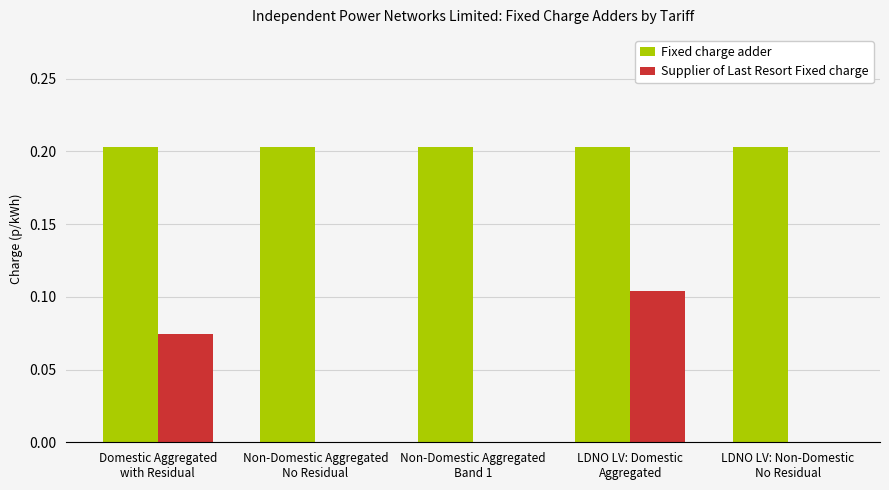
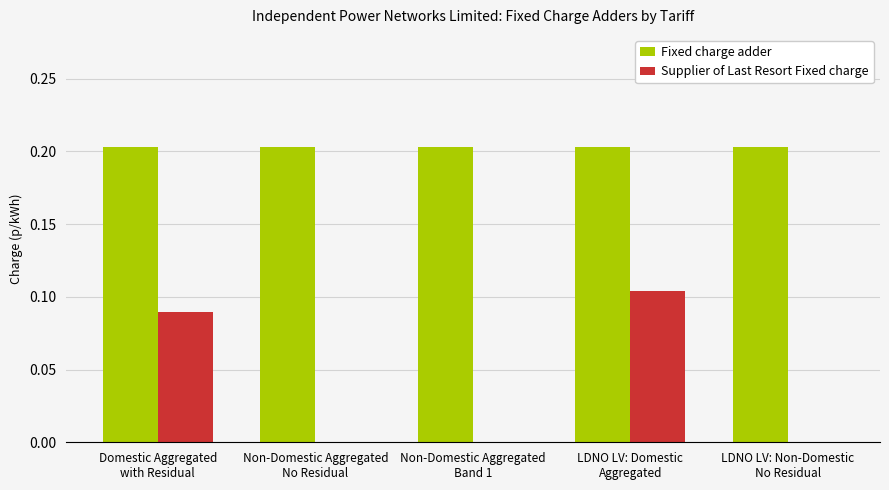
  {
    "Fixed charge adder": {
      "Domestic Aggregated with Residual": 0.203,
      "Non-Domestic Aggregated No Residual": 0.203,
      "Non-Domestic Aggregated Band 1": 0.203,
      "LDNO LV: Domestic Aggregated": 0.203,
      "LDNO LV: Non-Domestic No Residual": 0.203
    },
    "Supplier of Last Resort Fixed charge": {
-     "Domestic Aggregated with Residual": 0.074,
+     "Domestic Aggregated with Residual": 0.089,
      "Non-Domestic Aggregated No Residual": 0.000,
      "Non-Domestic Aggregated Band 1": 0.000,
      "LDNO LV: Domestic Aggregated": 0.104,
      "LDNO LV: Non-Domestic No Residual": 0.000
    }
  }
